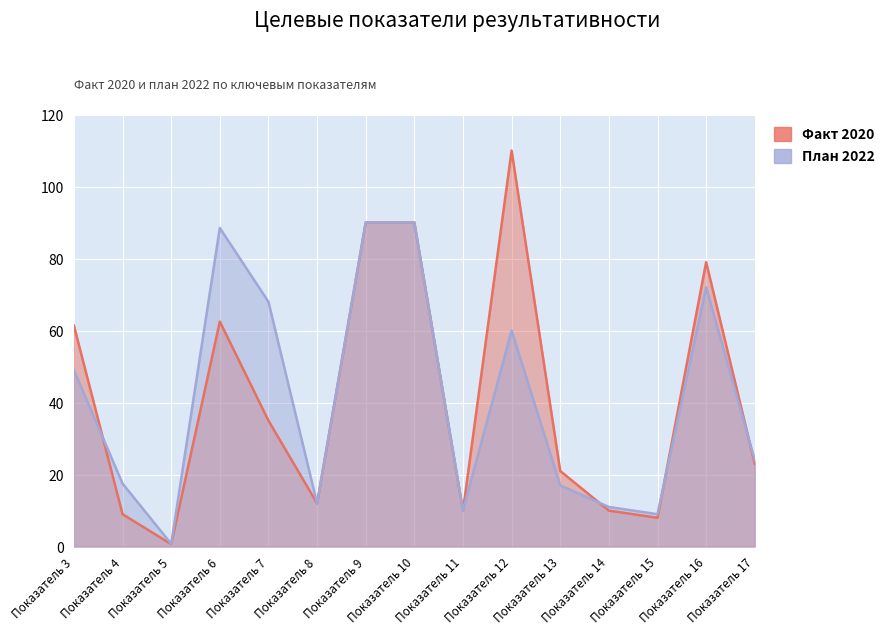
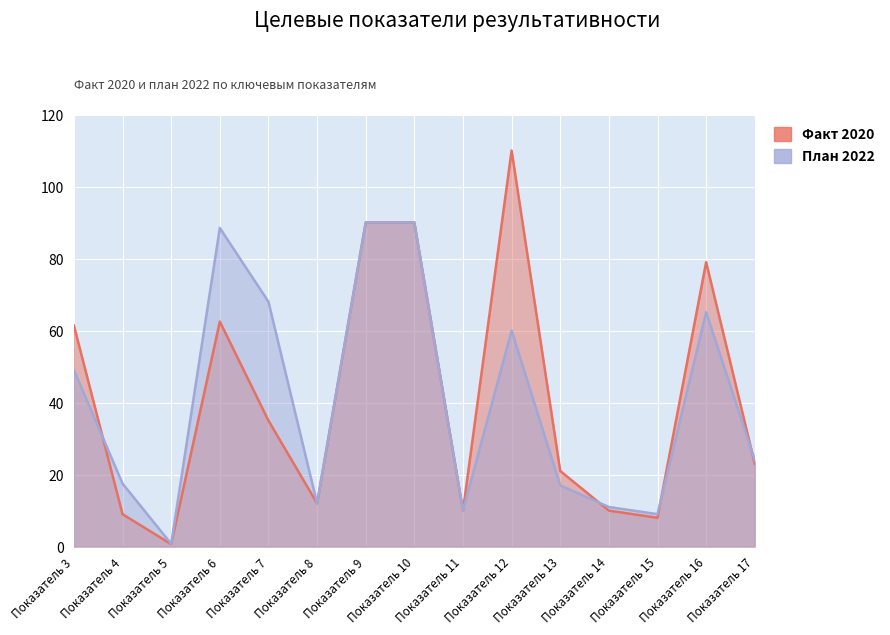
  {
    "Факт 2020": {
      "Показатель 3": 61,
      "Показатель 4": 9,
      "Показатель 6": 63,
      "Показатель 7": 35,
      "Показатель 12": 110,
      "Показатель 13": 21,
      "Показатель 14": 10,
      "Показатель 15": 8,
      "Показатель 16": 79,
      "Показатель 17": 23
    },
    "План 2022": {
      "Показатель 3": 49,
      "Показатель 4": 18,
      "Показатель 6": 89,
      "Показатель 7": 68,
      "Показатель 12": 60,
      "Показатель 13": 17,
      "Показатель 14": 11,
      "Показатель 15": 9,
-     "Показатель 16": 72,
+     "Показатель 16": 65,
      "Показатель 17": 24
    }
  }
